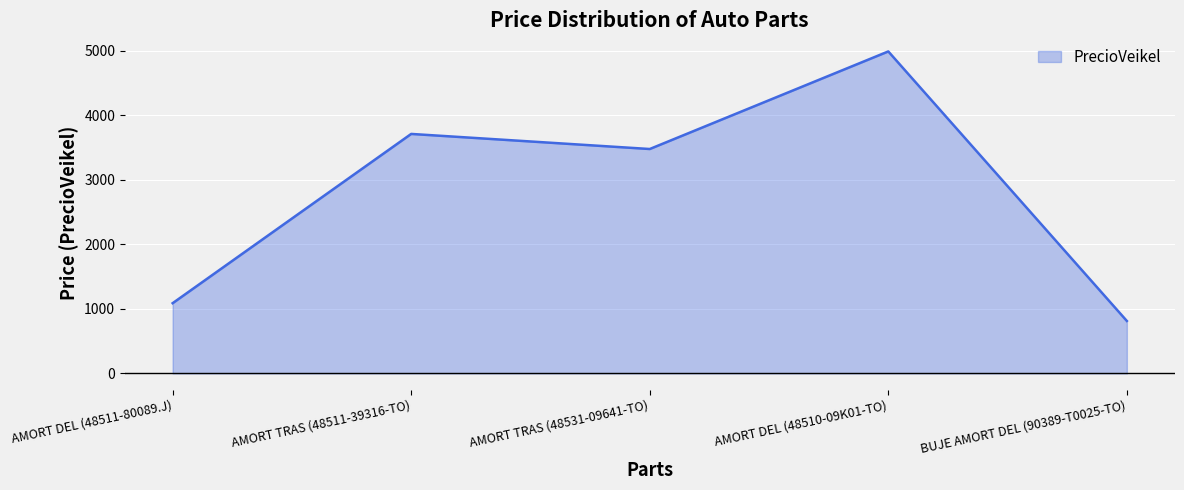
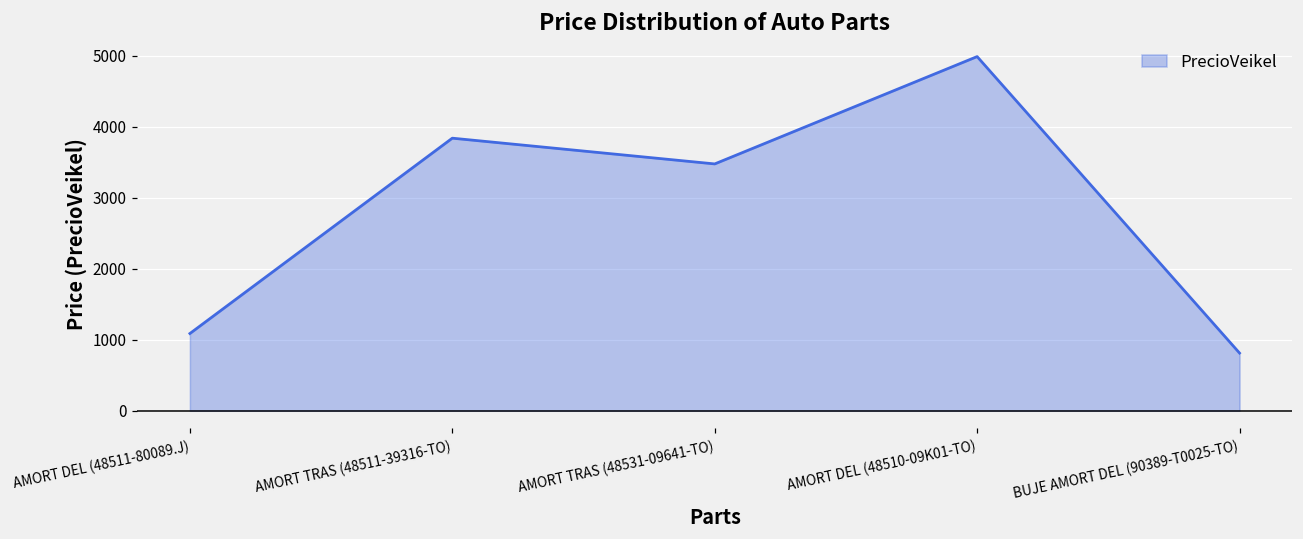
  {
    "AMORT DEL (48511-80089.J)": 1100,
-   "AMORT TRAS (48511-39316-TO)": 3700,
+   "AMORT TRAS (48511-39316-TO)": 3800,
    "AMORT TRAS (48531-09641-TO)": 3500,
    "AMORT DEL (48510-09K01-TO)": 5000,
    "BUJE AMORT DEL (90389-T0025-TO)": 800
  }
